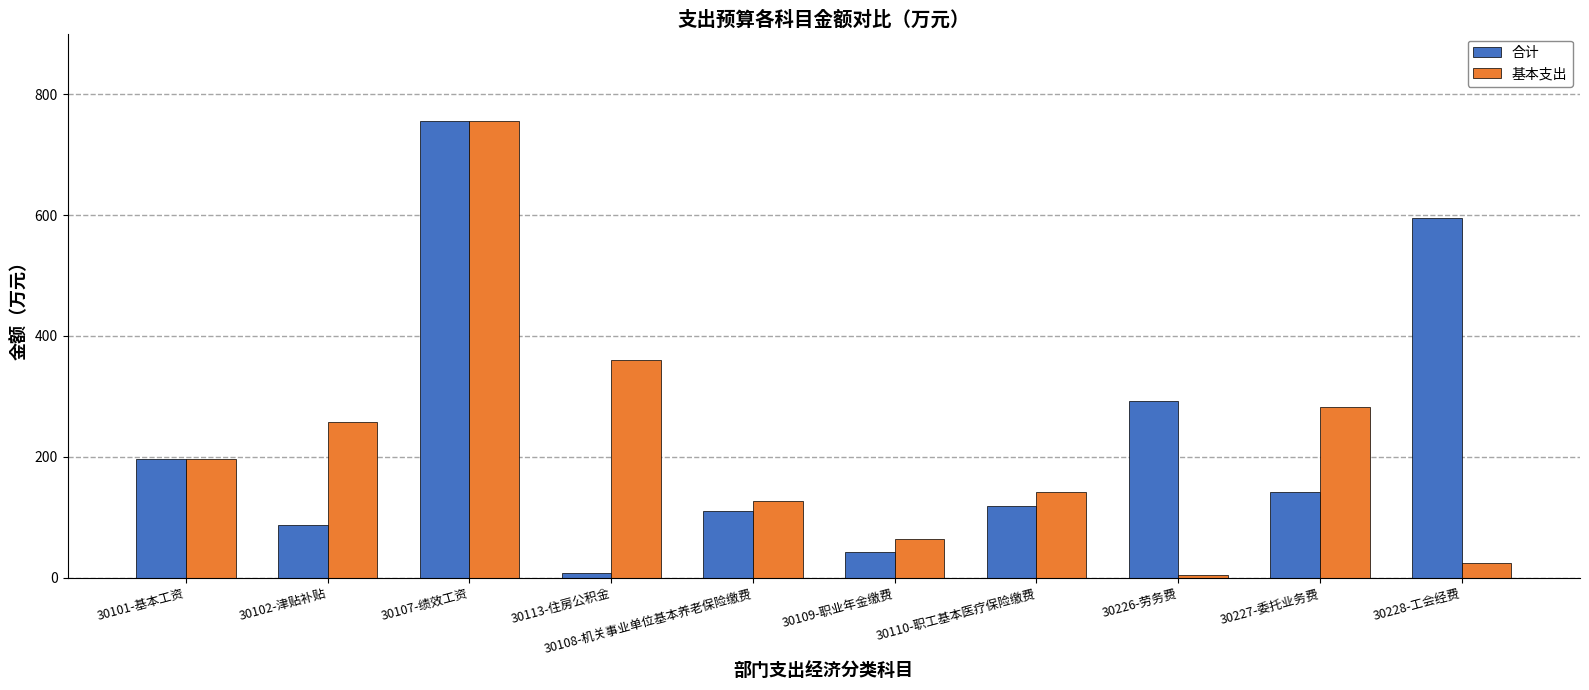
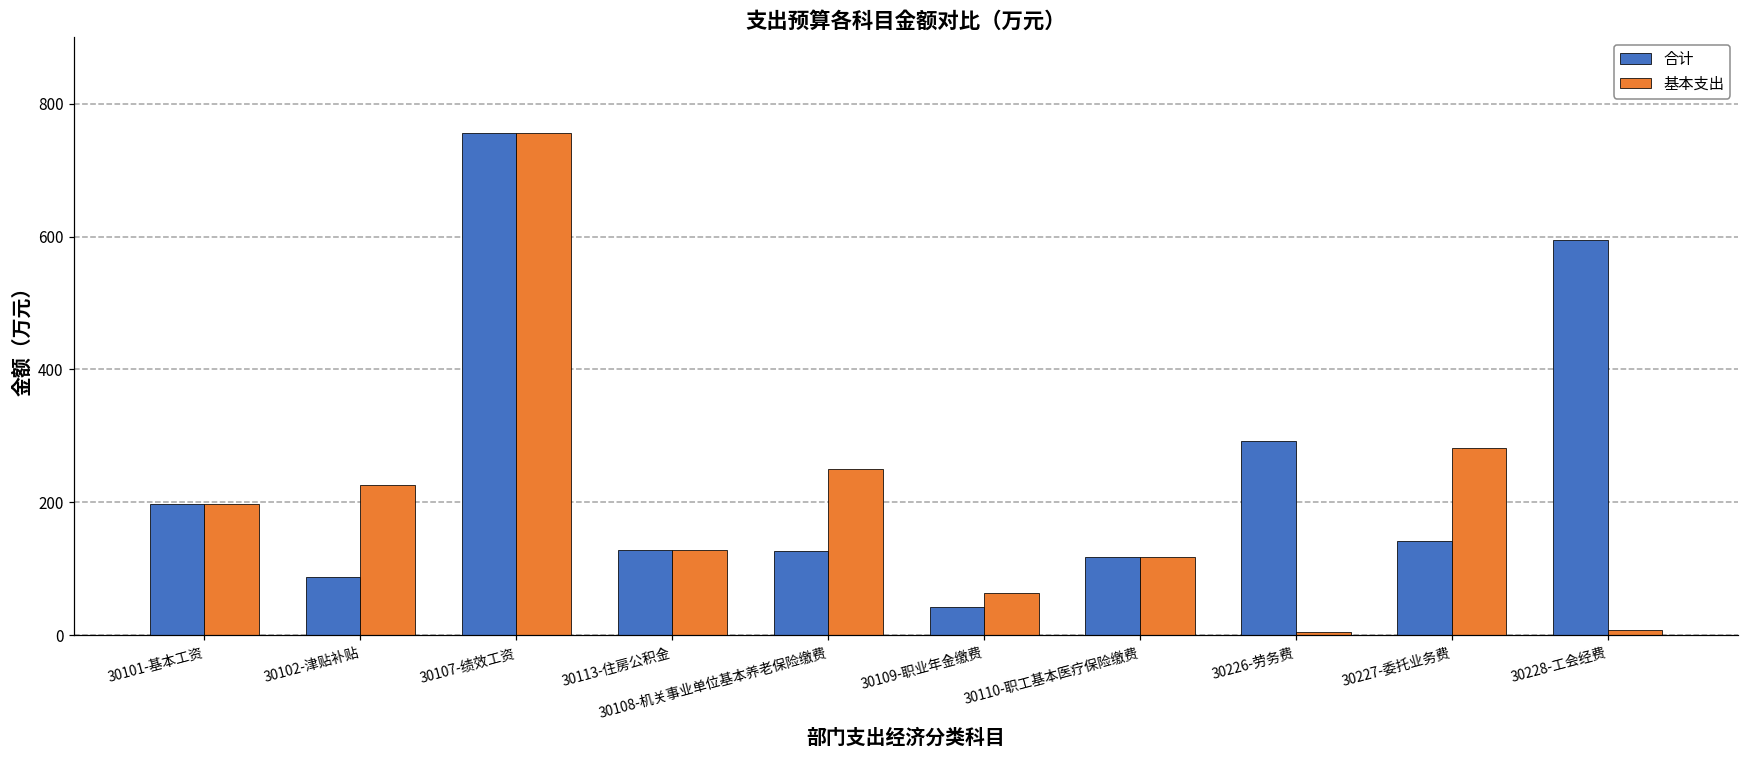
  {
    "合计": {
      "30101-基本工资": 200,
      "30102-津贴补贴": 90,
      "30107-绩效工资": 760,
-     "30113-住房公积金": 10,
-     "30108-机关事业单位基本养老保险缴费": 110,
+     "30113-住房公积金": 130,
+     "30108-机关事业单位基本养老保险缴费": 130,
      "30109-职业年金缴费": 40,
      "30110-职工基本医疗保险缴费": 120,
      "30226-劳务费": 290,
      "30227-委托业务费": 140,
      "30228-工会经费": 590
    },
    "基本支出": {
      "30101-基本工资": 200,
-     "30102-津贴补贴": 260,
+     "30102-津贴补贴": 230,
      "30107-绩效工资": 760,
-     "30113-住房公积金": 360,
-     "30108-机关事业单位基本养老保险缴费": 130,
+     "30113-住房公积金": 130,
+     "30108-机关事业单位基本养老保险缴费": 250,
      "30109-职业年金缴费": 60,
-     "30110-职工基本医疗保险缴费": 140,
+     "30110-职工基本医疗保险缴费": 120,
      "30226-劳务费": 0,
      "30227-委托业务费": 280,
-     "30228-工会经费": 20
+     "30228-工会经费": 10
    }
  }
